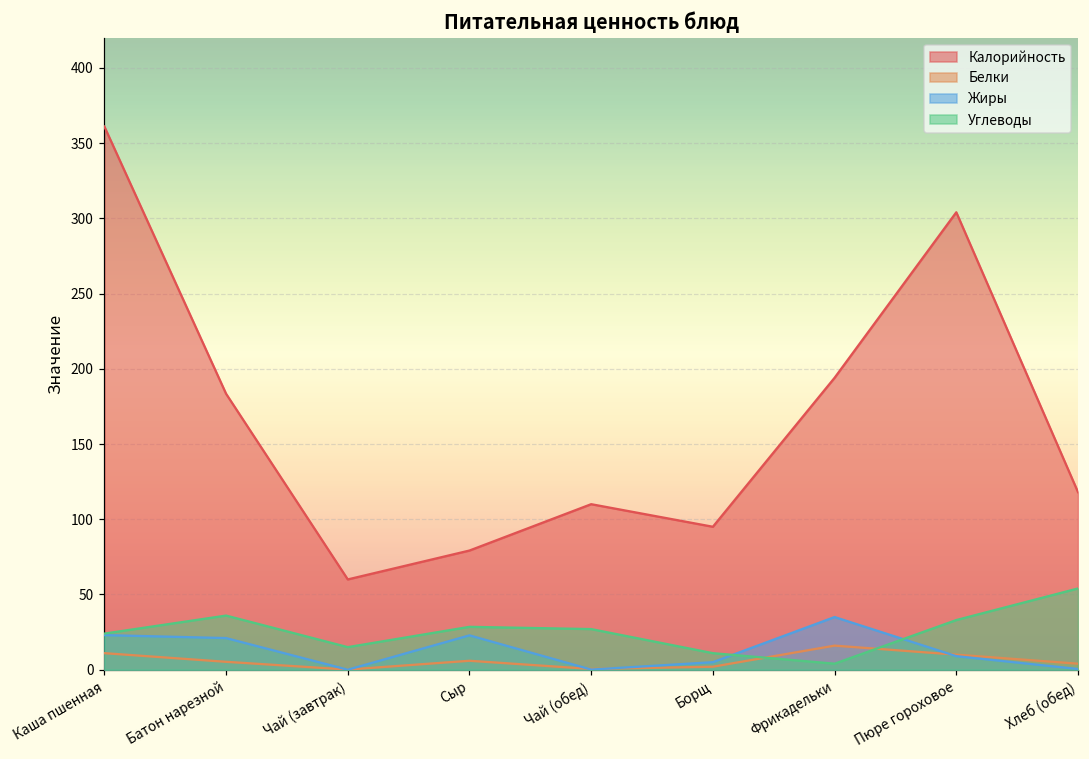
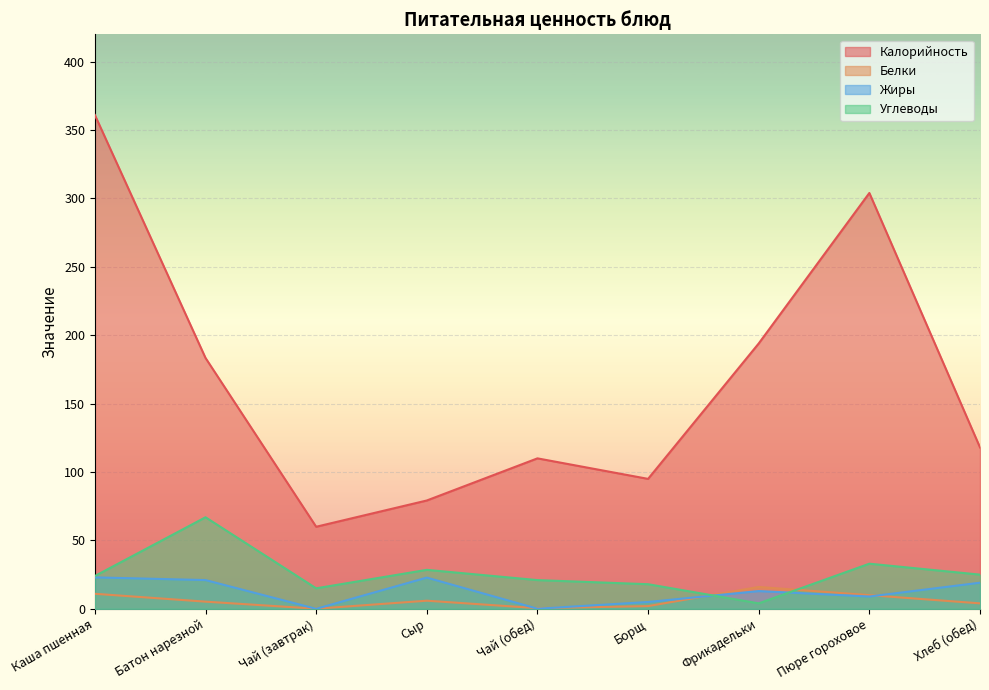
  {
    "Жиры": {
      "Батон нарезной": 21,
      "Сыр": 23,
      "Борщ": 5,
-     "Фрикадельки": 35,
-     "Хлеб (обед)": 1
+     "Фрикадельки": 13,
+     "Хлеб (обед)": 19
    },
    "Углеводы": {
-     "Батон нарезной": 36,
+     "Батон нарезной": 67,
      "Чай (завтрак)": 15,
      "Сыр": 29,
-     "Чай (обед)": 27,
-     "Борщ": 11,
+     "Чай (обед)": 21,
+     "Борщ": 18,
      "Фрикадельки": 4,
      "Пюре гороховое": 33,
-     "Хлеб (обед)": 54
+     "Хлеб (обед)": 25
    }
  }
